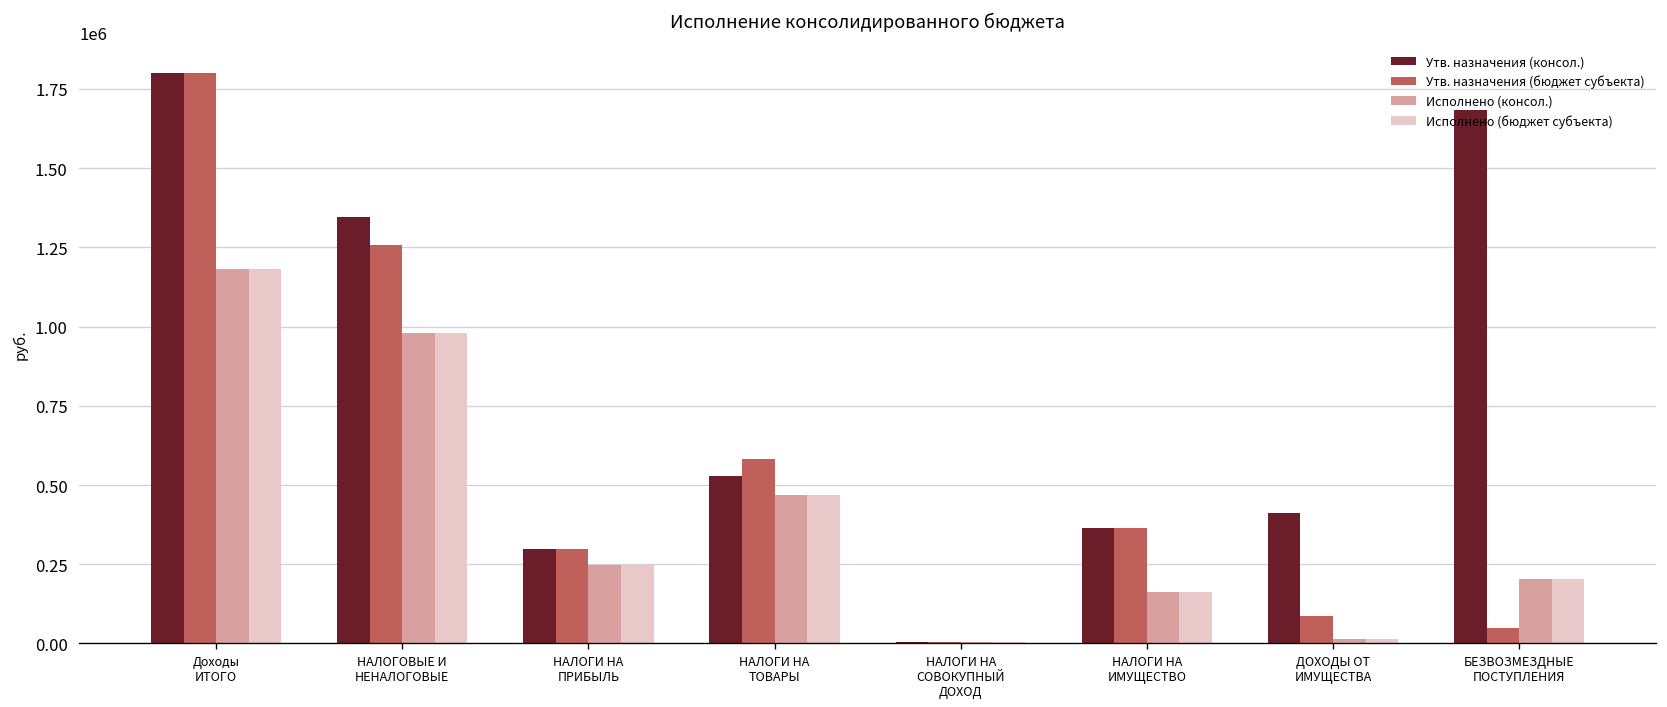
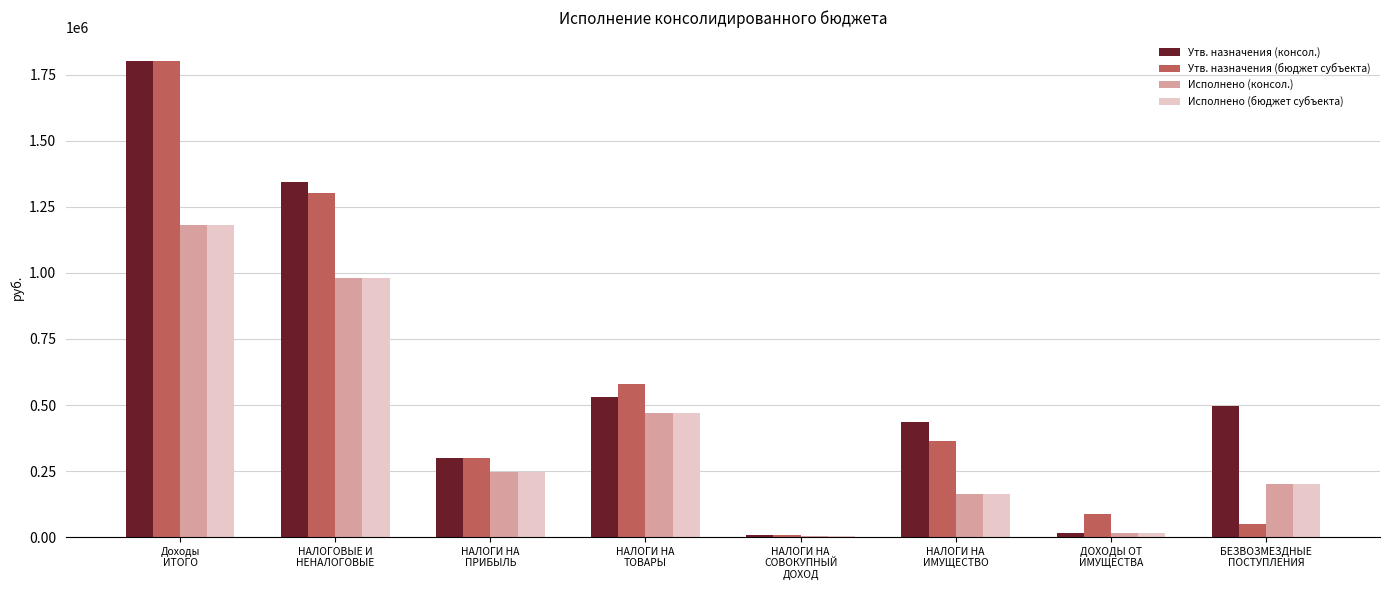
  {
    "Утв. назначения (консол.)": {
      "Доходы ИТОГО": 1800000,
      "НАЛОГОВЫЕ И НЕНАЛОГОВЫЕ": 1340000,
      "НАЛОГИ НА ПРИБЫЛЬ": 300000,
      "НАЛОГИ НА ТОВАРЫ": 530000,
-     "НАЛОГИ НА ИМУЩЕСТВО": 360000,
-     "ДОХОДЫ ОТ ИМУЩЕСТВА": 410000,
-     "БЕЗВОЗМЕЗДНЫЕ ПОСТУПЛЕНИЯ": 1680000
+     "НАЛОГИ НА ИМУЩЕСТВО": 440000,
+     "ДОХОДЫ ОТ ИМУЩЕСТВА": 20000,
+     "БЕЗВОЗМЕЗДНЫЕ ПОСТУПЛЕНИЯ": 500000
    },
    "Утв. назначения (бюджет субъекта)": {
      "Доходы ИТОГО": 1800000,
-     "НАЛОГОВЫЕ И НЕНАЛОГОВЫЕ": 1260000,
+     "НАЛОГОВЫЕ И НЕНАЛОГОВЫЕ": 1300000,
      "НАЛОГИ НА ПРИБЫЛЬ": 300000,
      "НАЛОГИ НА ТОВАРЫ": 580000,
      "НАЛОГИ НА ИМУЩЕСТВО": 360000,
      "ДОХОДЫ ОТ ИМУЩЕСТВА": 90000,
      "БЕЗВОЗМЕЗДНЫЕ ПОСТУПЛЕНИЯ": 50000
    }
  }
